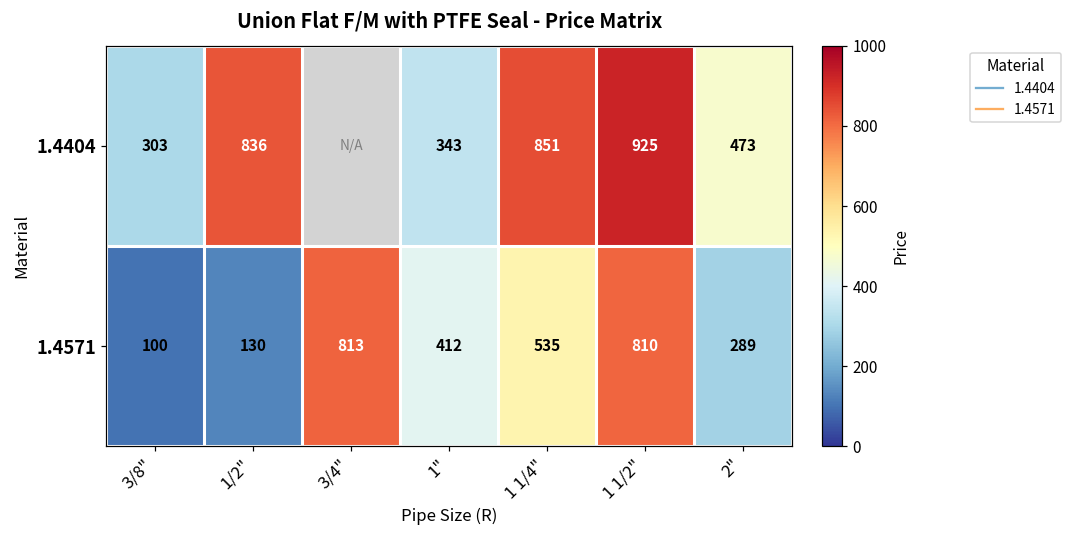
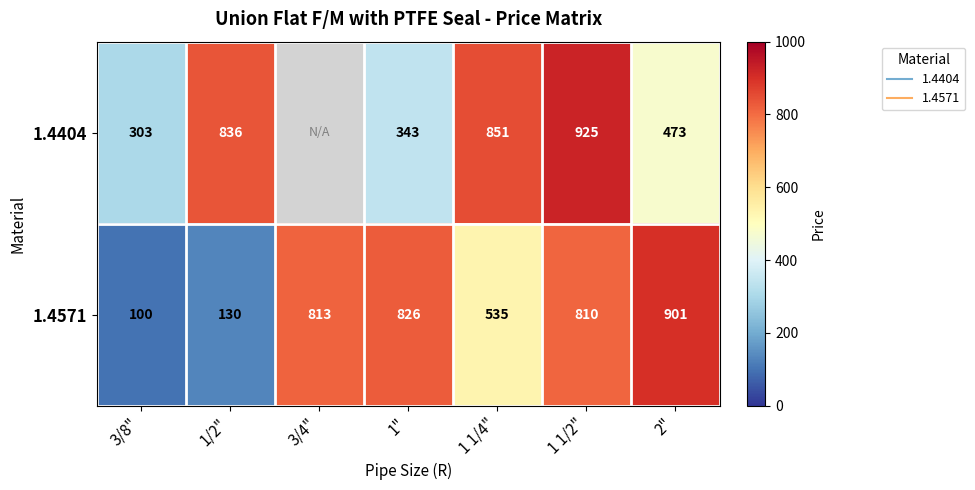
  {
    "1.4404": {
      "3/8\"": 303,
      "1/2\"": 836,
      "1\"": 343,
      "1 1/4\"": 851,
      "1 1/2\"": 925,
      "2\"": 473
    },
    "1.4571": {
      "3/8\"": 100,
      "1/2\"": 130,
      "3/4\"": 813,
-     "1\"": 412,
+     "1\"": 826,
      "1 1/4\"": 535,
      "1 1/2\"": 810,
-     "2\"": 289
+     "2\"": 901
    }
  }
